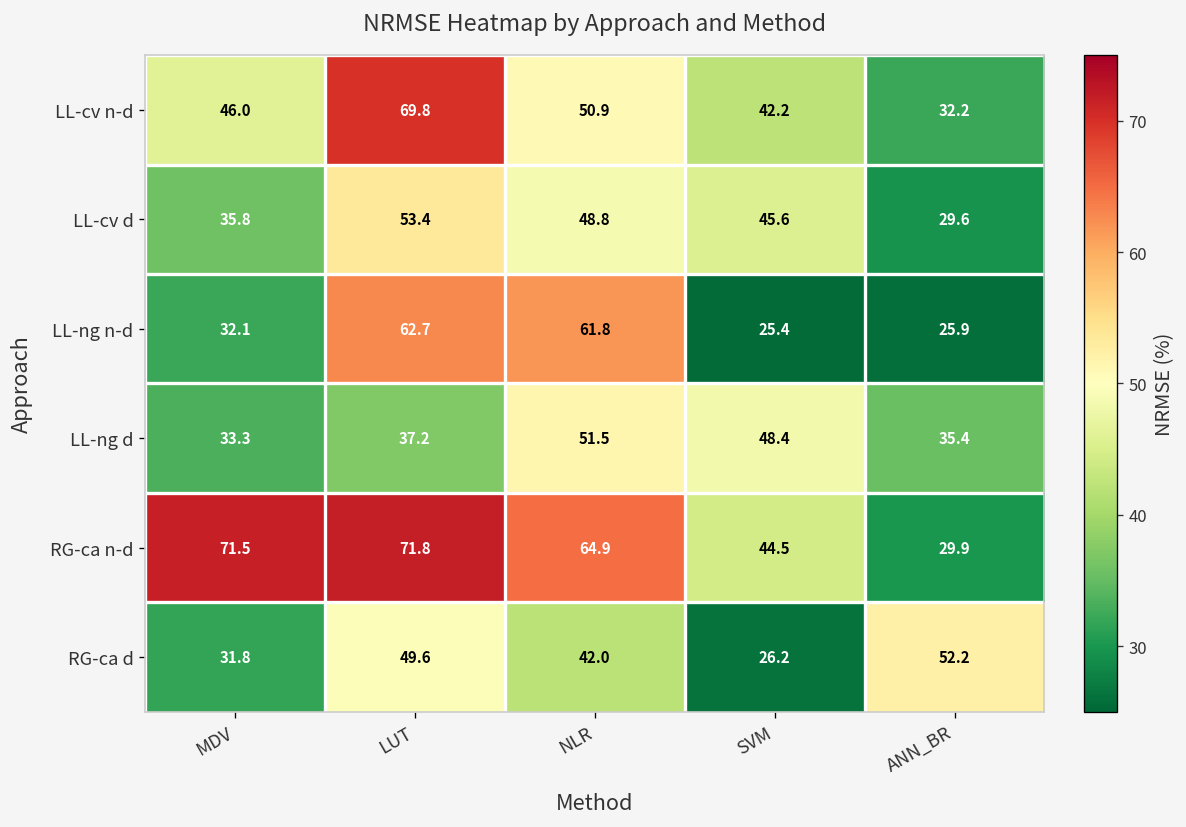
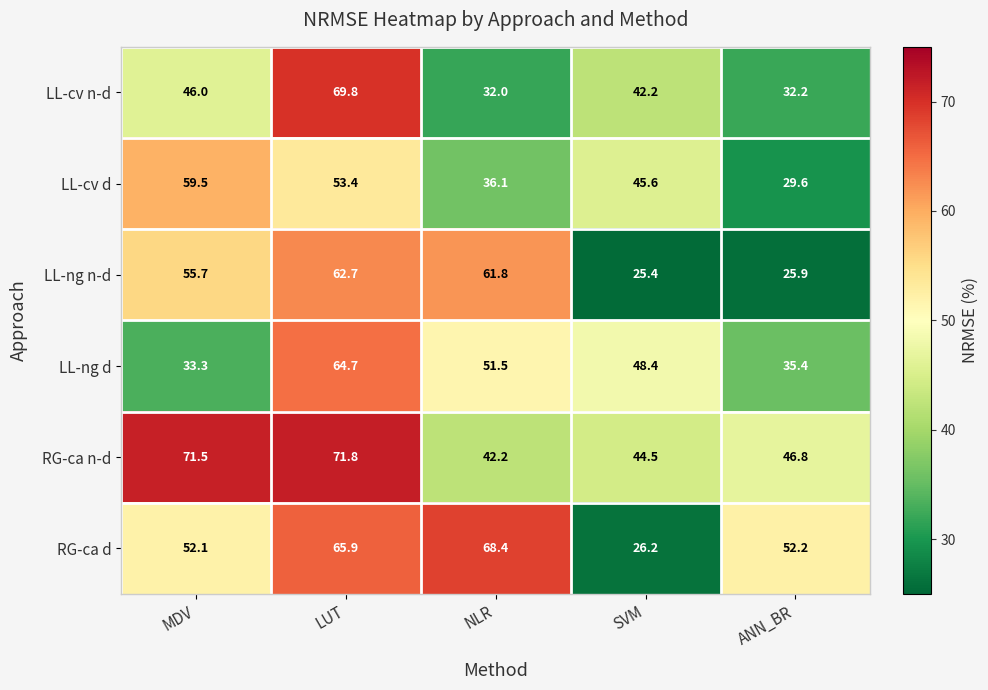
  {
    "LL-cv n-d": {
      "MDV": 46.0,
      "LUT": 69.8,
-     "NLR": 50.9,
+     "NLR": 32.0,
      "SVM": 42.2,
      "ANN_BR": 32.2
    },
    "LL-cv d": {
-     "MDV": 35.8,
+     "MDV": 59.5,
      "LUT": 53.4,
-     "NLR": 48.8,
+     "NLR": 36.1,
      "SVM": 45.6,
      "ANN_BR": 29.6
    },
    "LL-ng n-d": {
-     "MDV": 32.1,
+     "MDV": 55.7,
      "LUT": 62.7,
      "NLR": 61.8,
      "SVM": 25.4,
      "ANN_BR": 25.9
    },
    "LL-ng d": {
      "MDV": 33.3,
-     "LUT": 37.2,
+     "LUT": 64.7,
      "NLR": 51.5,
      "SVM": 48.4,
      "ANN_BR": 35.4
    },
    "RG-ca n-d": {
      "MDV": 71.5,
      "LUT": 71.8,
-     "NLR": 64.9,
+     "NLR": 42.2,
      "SVM": 44.5,
-     "ANN_BR": 29.9
+     "ANN_BR": 46.8
    },
    "RG-ca d": {
-     "MDV": 31.8,
-     "LUT": 49.6,
-     "NLR": 42.0,
+     "MDV": 52.1,
+     "LUT": 65.9,
+     "NLR": 68.4,
      "SVM": 26.2,
      "ANN_BR": 52.2
    }
  }
